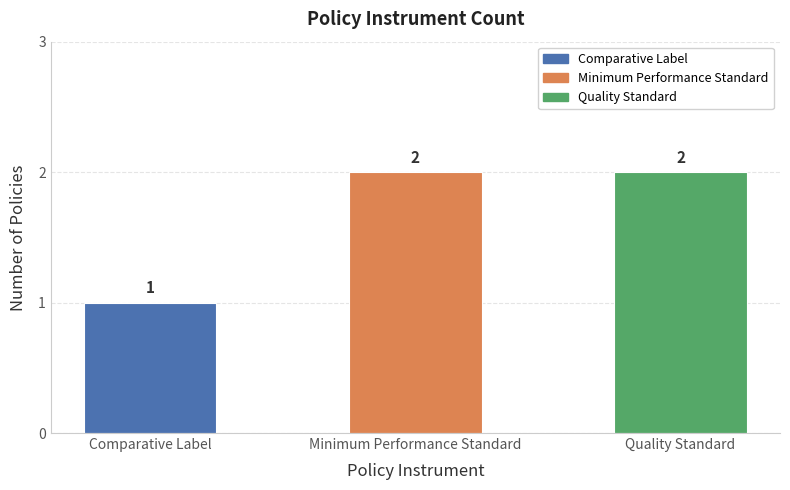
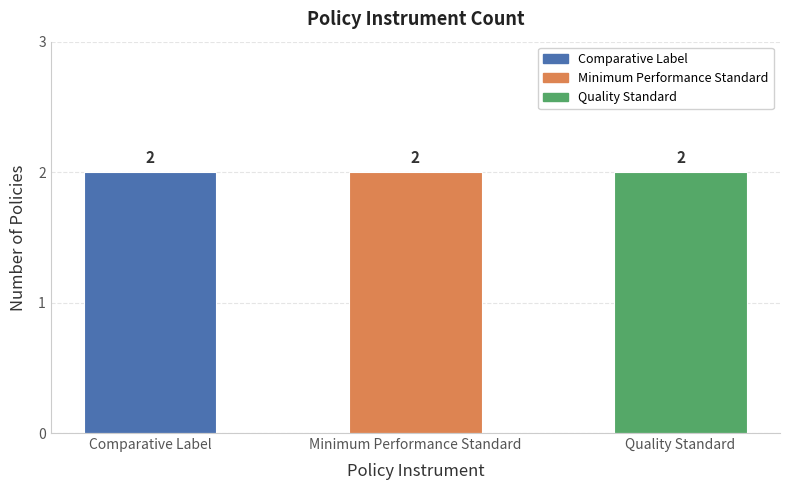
  {
-   "Comparative Label": 1,
+   "Comparative Label": 2,
    "Minimum Performance Standard": 2,
    "Quality Standard": 2
  }
